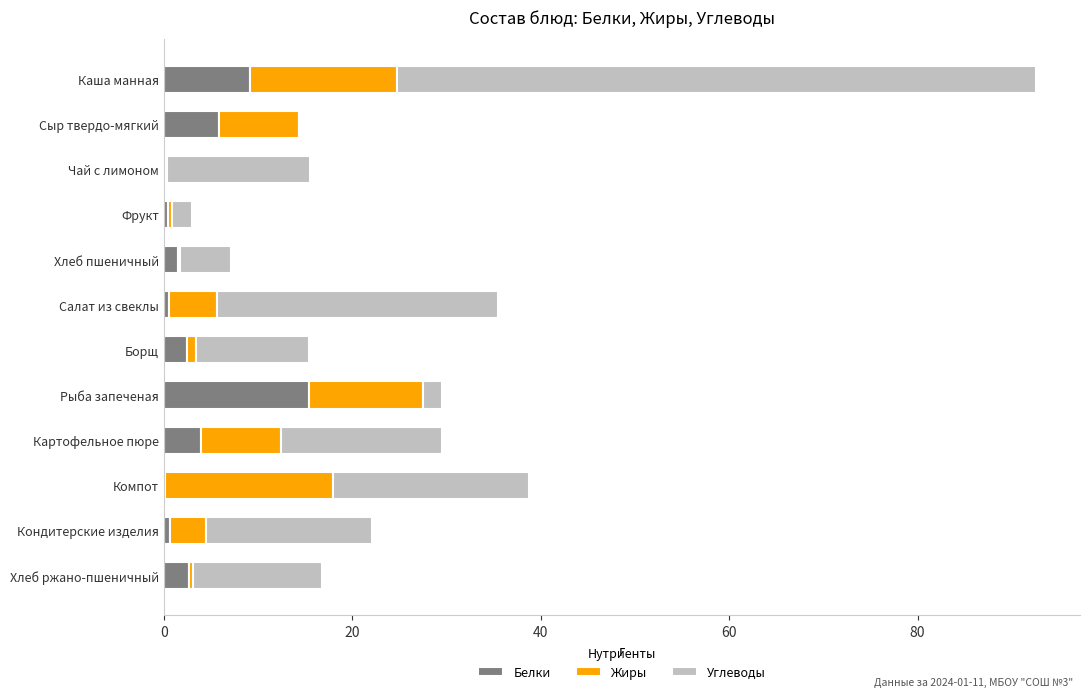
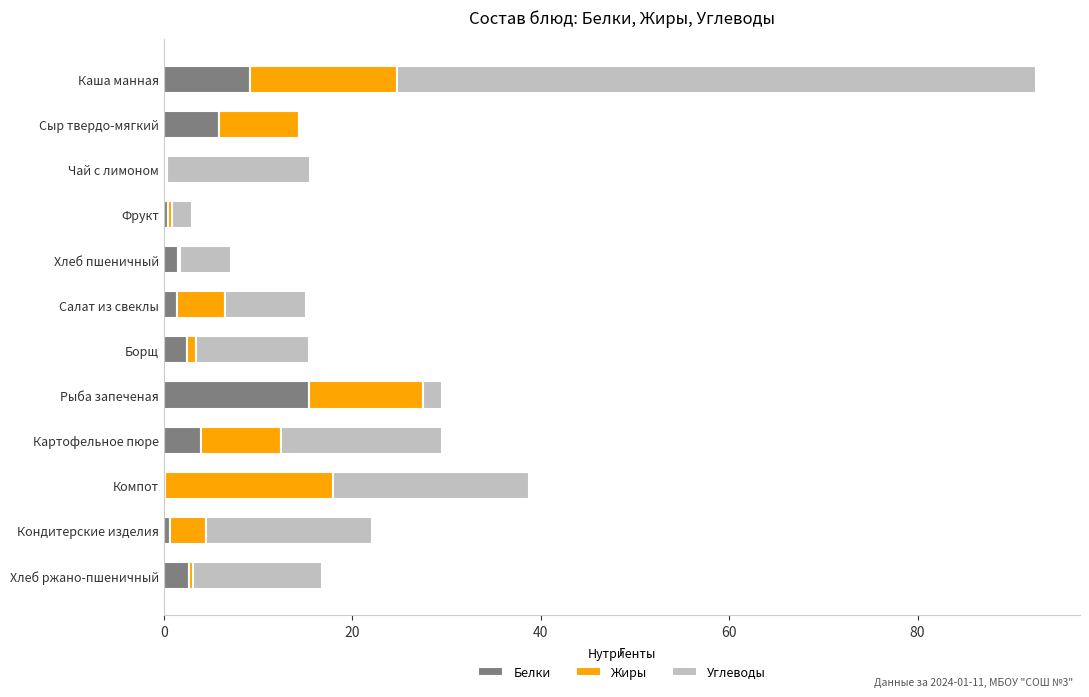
  {
    "Белки": {
      "Каша манная": 9,
      "Сыр твердо-мягкий": 6,
      "Фрукт": 0,
      "Хлеб пшеничный": 2,
-     "Салат из свеклы": 0.6,
+     "Салат из свеклы": 1.4,
      "Борщ": 2,
      "Рыба запеченая": 15,
      "Картофельное пюре": 4,
      "Кондитерские изделия": 1,
      "Хлеб ржано-пшеничный": 3
    },
    "Жиры": {
      "Каша манная": 16,
      "Сыр твердо-мягкий": 9,
      "Фрукт": 0,
      "Салат из свеклы": 5,
      "Борщ": 1,
      "Рыба запеченая": 12,
      "Картофельное пюре": 8,
      "Компот": 18,
      "Кондитерские изделия": 4,
      "Хлеб ржано-пшеничный": 0
    },
    "Углеводы": {
      "Каша манная": 68,
      "Чай с лимоном": 15,
      "Фрукт": 2,
      "Хлеб пшеничный": 5,
-     "Салат из свеклы": 30,
+     "Салат из свеклы": 9,
      "Борщ": 12,
      "Рыба запеченая": 2,
      "Картофельное пюре": 17,
      "Компот": 21,
      "Кондитерские изделия": 18,
      "Хлеб ржано-пшеничный": 14
    }
  }
